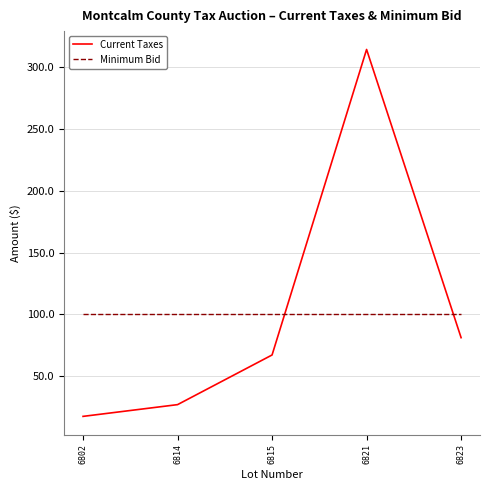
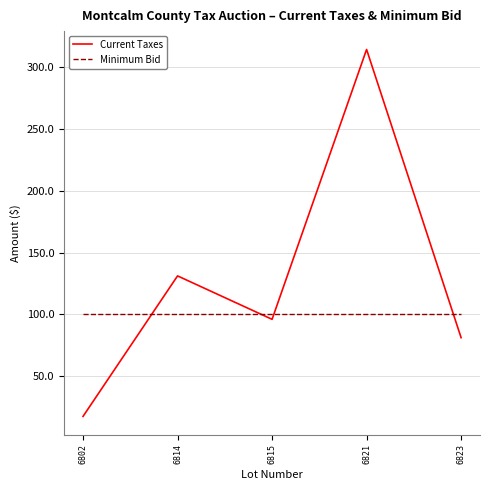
  {
    "Current Taxes": {
      "6802": 18,
-     "6814": 27,
-     "6815": 67,
+     "6814": 131,
+     "6815": 96,
      "6821": 314,
      "6823": 81
    },
    "Minimum Bid": {
      "6802": 100,
      "6814": 100,
      "6815": 100,
      "6821": 100,
      "6823": 100
    }
  }
